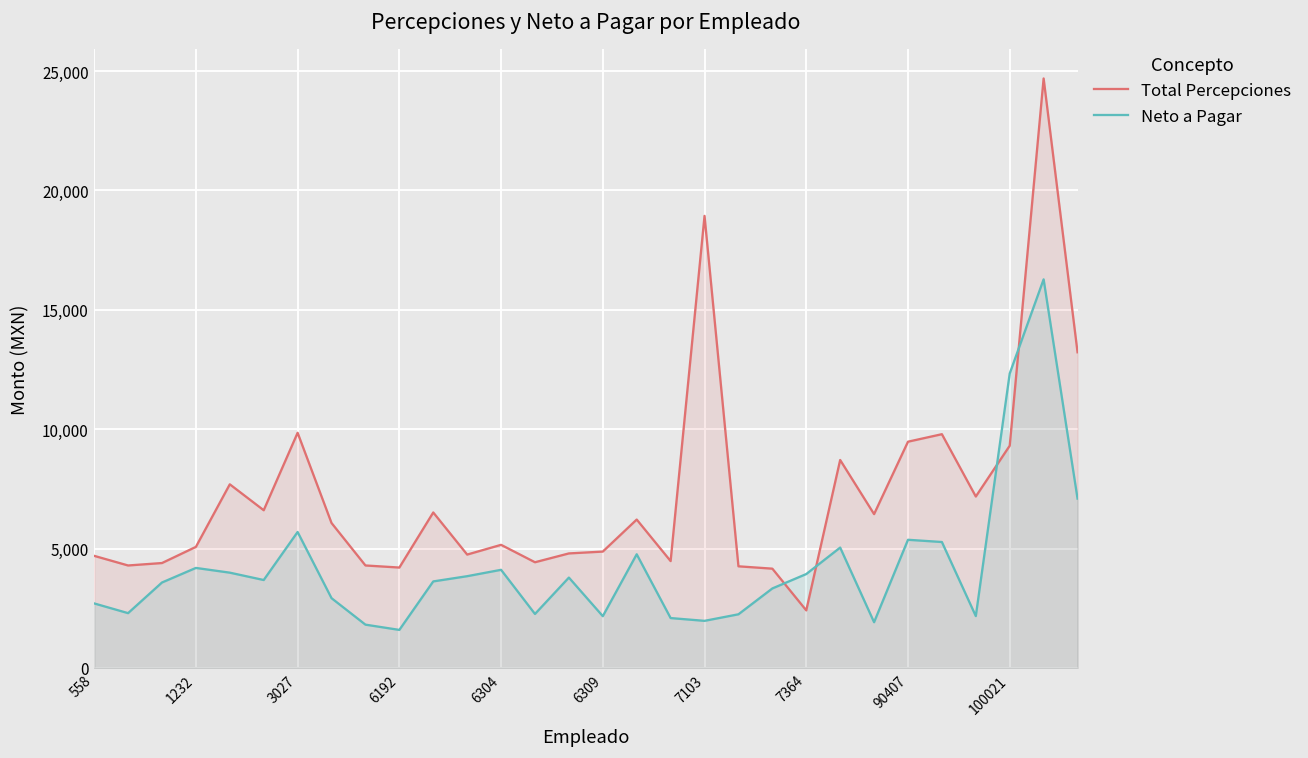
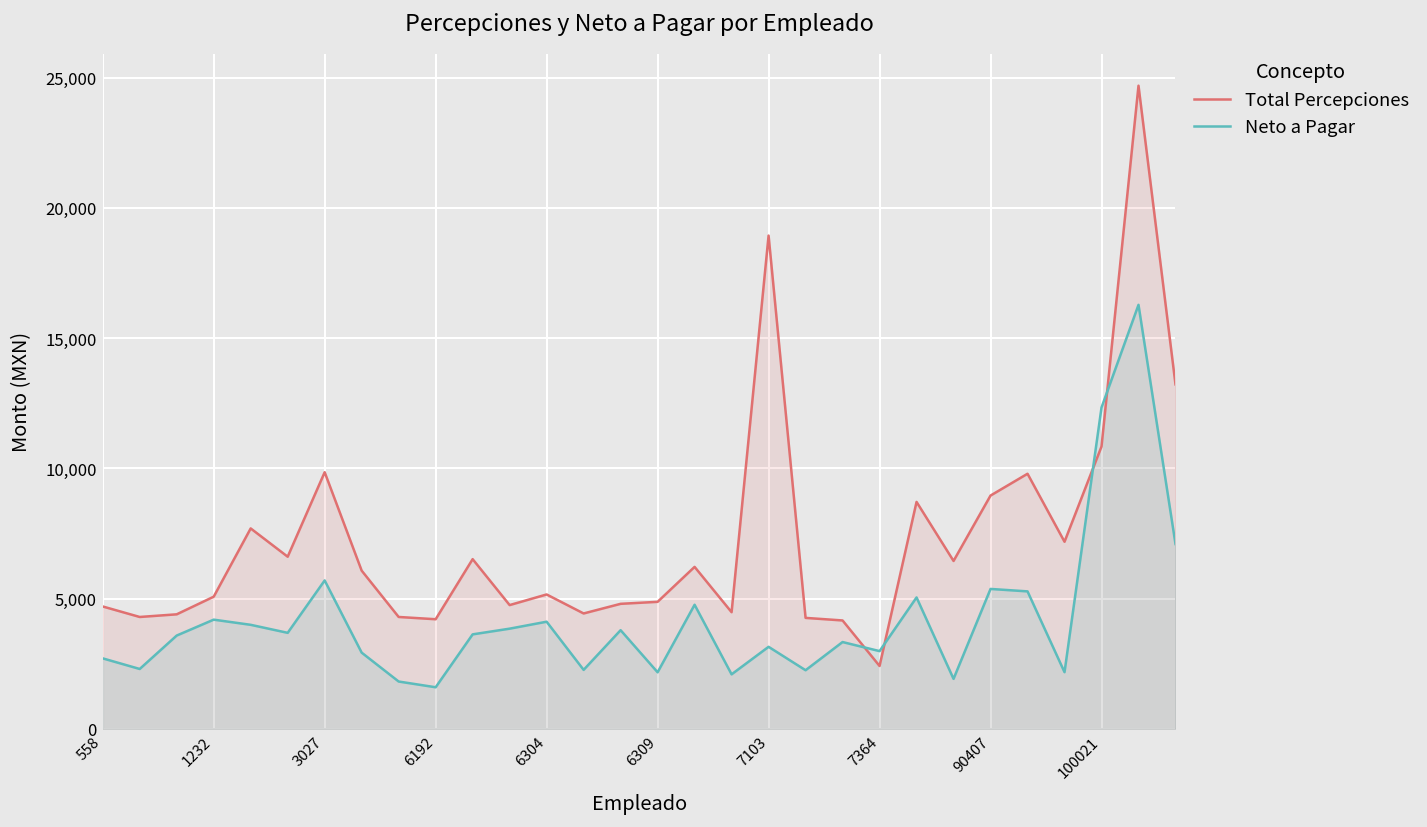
  {
    "Total Percepciones": {
      "558": "4,700",
      "1232": "5,100",
      "3027": "9,800",
      "6192": "4,200",
      "6304": "5,200",
      "6309": "4,900",
      "7103": "18,900",
      "7364": "2,400",
-     "90407": "9,500",
-     "100021": "9,300"
+     "90407": "9,000",
+     "100021": "10,800"
    },
    "Neto a Pagar": {
      "558": "2,700",
      "1232": "4,200",
      "3027": "5,700",
      "6192": "1,600",
      "6304": "4,100",
      "6309": "2,200",
-     "7103": "2,000",
-     "7364": "3,900",
+     "7103": "3,100",
+     "7364": "3,000",
      "90407": "5,400",
      "100021": "12,300"
    }
  }
